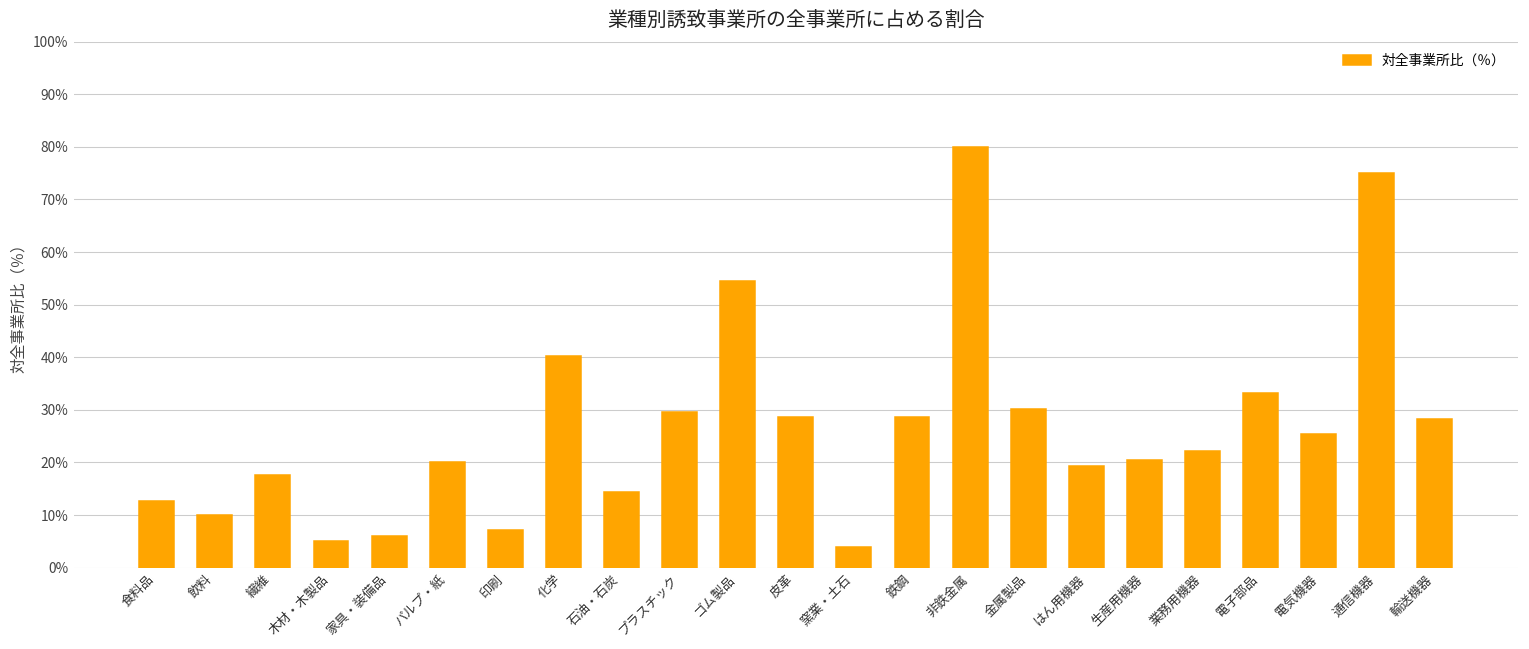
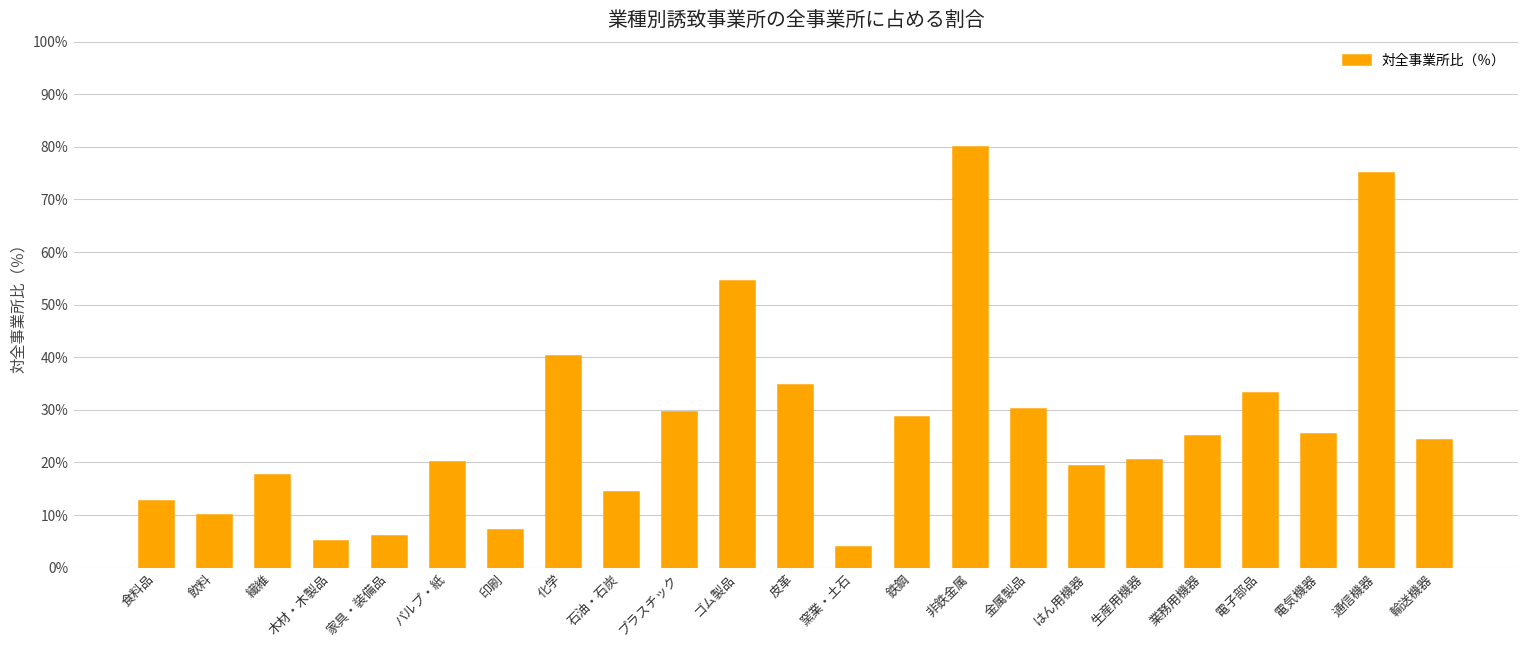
  {
    "食料品": "13%",
    "飲料": "10%",
    "繊維": "18%",
    "木材・木製品": "5%",
    "家具・装備品": "6%",
    "パルプ・紙": "20%",
    "印刷": "7%",
    "化学": "40%",
    "石油・石炭": "14%",
    "プラスチック": "30%",
    "ゴム製品": "55%",
-   "皮革": "29%",
+   "皮革": "35%",
    "窯業・土石": "4%",
    "鉄鋼": "29%",
    "非鉄金属": "80%",
    "金属製品": "30%",
    "はん用機器": "19%",
    "生産用機器": "21%",
-   "業務用機器": "22%",
+   "業務用機器": "25%",
    "電子部品": "33%",
    "電気機器": "25%",
    "通信機器": "75%",
-   "輸送機器": "28%"
+   "輸送機器": "24%"
  }
